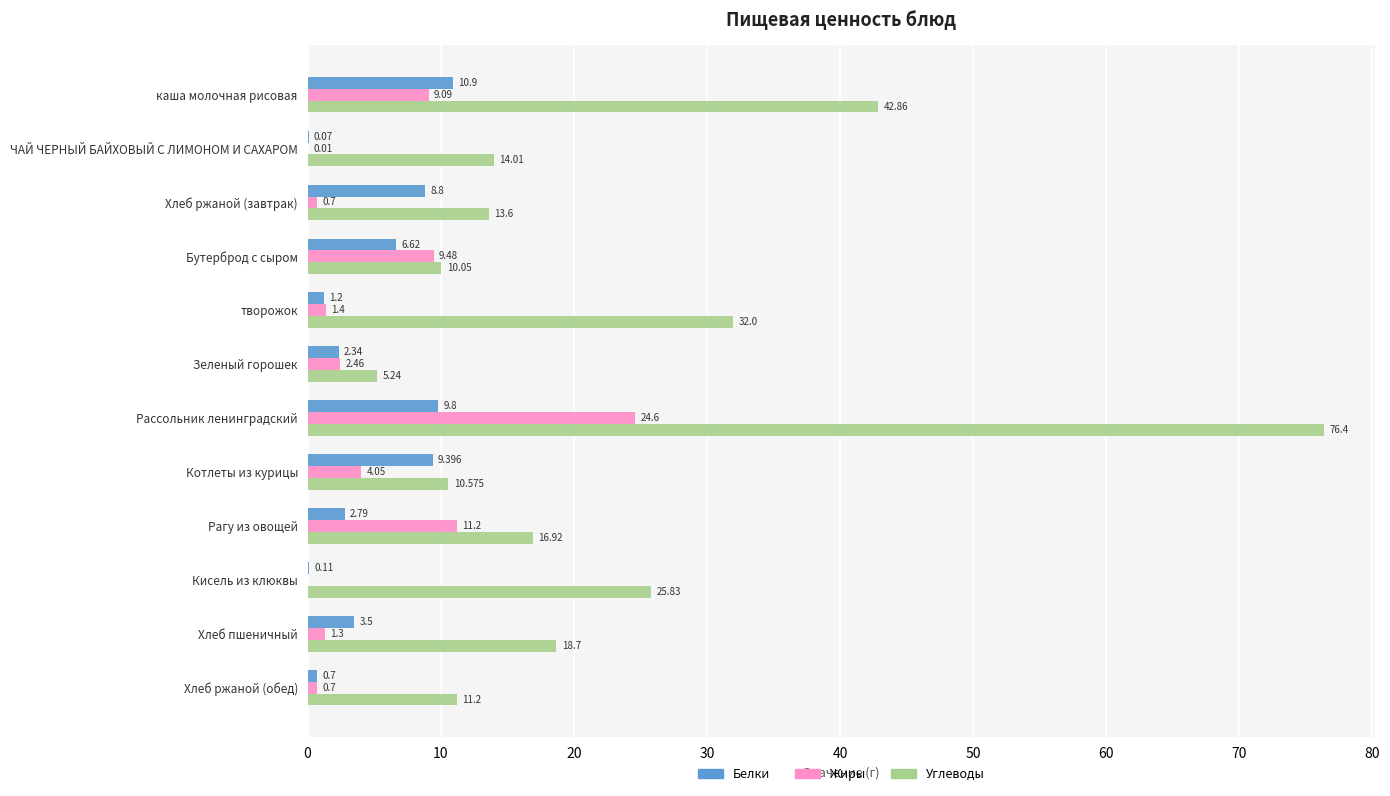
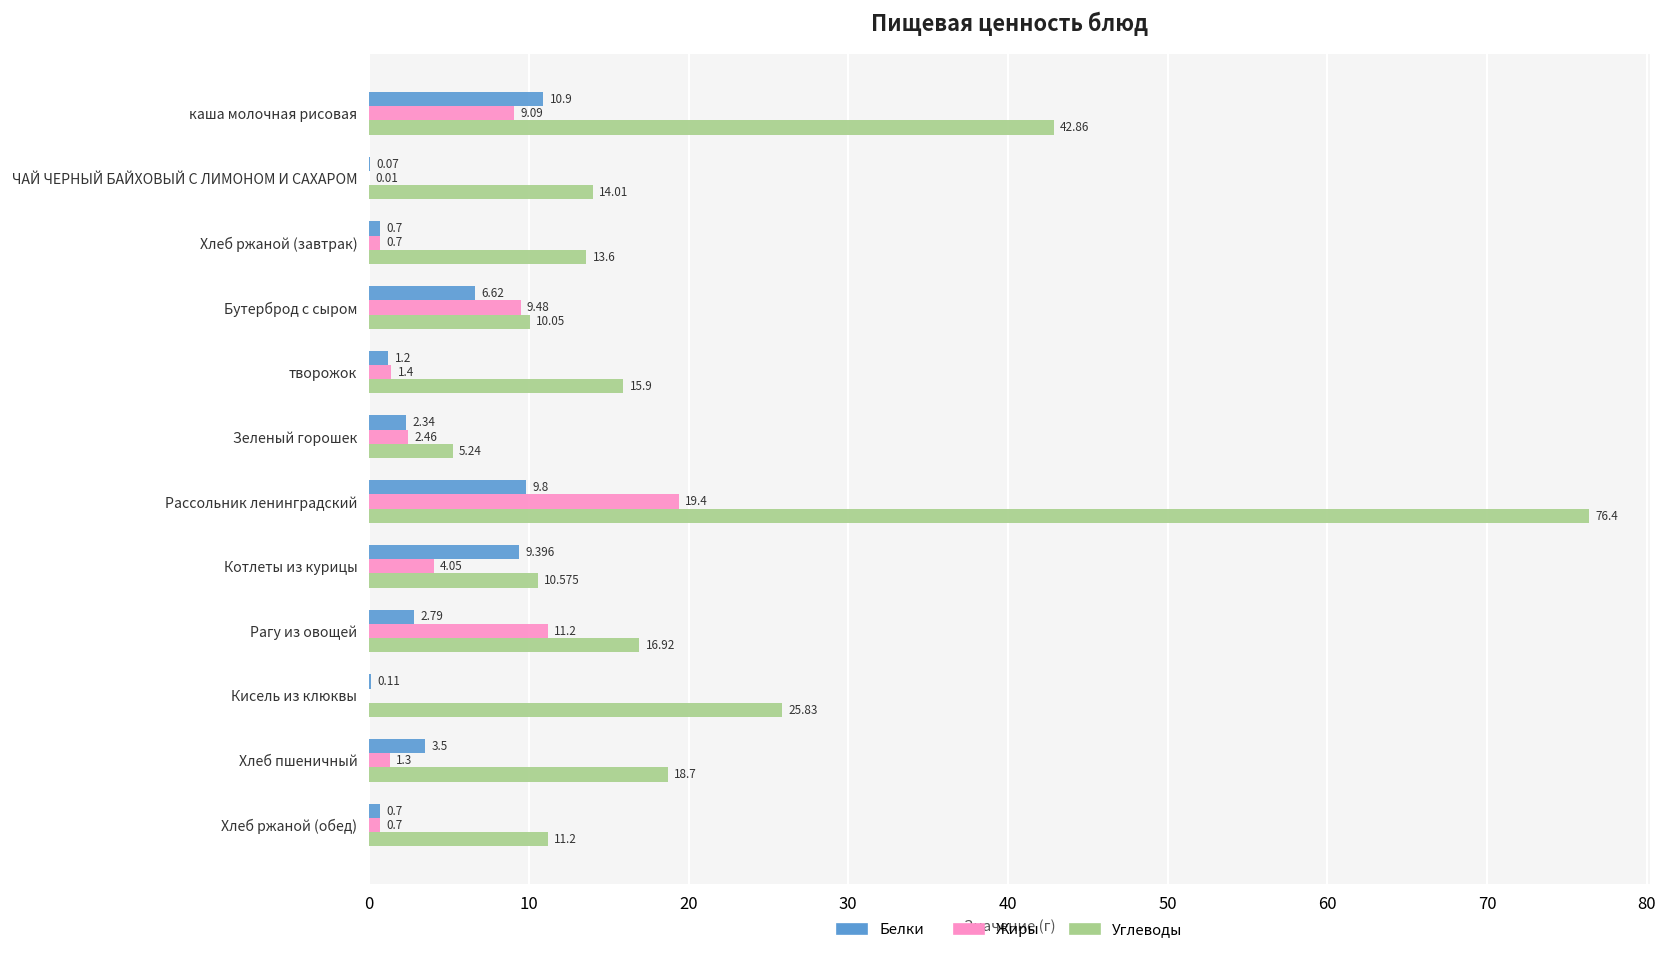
  {
    "Белки": {
      "каша молочная рисовая": 10.9,
      "ЧАЙ ЧЕРНЫЙ БАЙХОВЫЙ С ЛИМОНОМ И САХАРОМ": 0.07,
-     "Хлеб ржаной (завтрак)": 8.8,
+     "Хлеб ржаной (завтрак)": 0.7,
      "Бутерброд с сыром": 6.62,
      "творожок": 1.2,
      "Зеленый горошек": 2.34,
      "Рассольник ленинградский": 9.8,
      "Котлеты из курицы": 9.396,
      "Рагу из овощей": 2.79,
      "Кисель из клюквы": 0.11,
      "Хлеб пшеничный": 3.5,
      "Хлеб ржаной (обед)": 0.7
    },
    "Жиры": {
      "каша молочная рисовая": 9.09,
      "ЧАЙ ЧЕРНЫЙ БАЙХОВЫЙ С ЛИМОНОМ И САХАРОМ": 0.01,
      "Хлеб ржаной (завтрак)": 0.7,
      "Бутерброд с сыром": 9.48,
      "творожок": 1.4,
      "Зеленый горошек": 2.46,
-     "Рассольник ленинградский": 24.6,
+     "Рассольник ленинградский": 19.4,
      "Котлеты из курицы": 4.05,
      "Рагу из овощей": 11.2,
      "Хлеб пшеничный": 1.3,
      "Хлеб ржаной (обед)": 0.7
    },
    "Углеводы": {
      "каша молочная рисовая": 42.86,
      "ЧАЙ ЧЕРНЫЙ БАЙХОВЫЙ С ЛИМОНОМ И САХАРОМ": 14.01,
      "Хлеб ржаной (завтрак)": 13.6,
      "Бутерброд с сыром": 10.05,
-     "творожок": 32.0,
+     "творожок": 15.9,
      "Зеленый горошек": 5.24,
      "Рассольник ленинградский": 76.4,
      "Котлеты из курицы": 10.575,
      "Рагу из овощей": 16.92,
      "Кисель из клюквы": 25.83,
      "Хлеб пшеничный": 18.7,
      "Хлеб ржаной (обед)": 11.2
    }
  }
